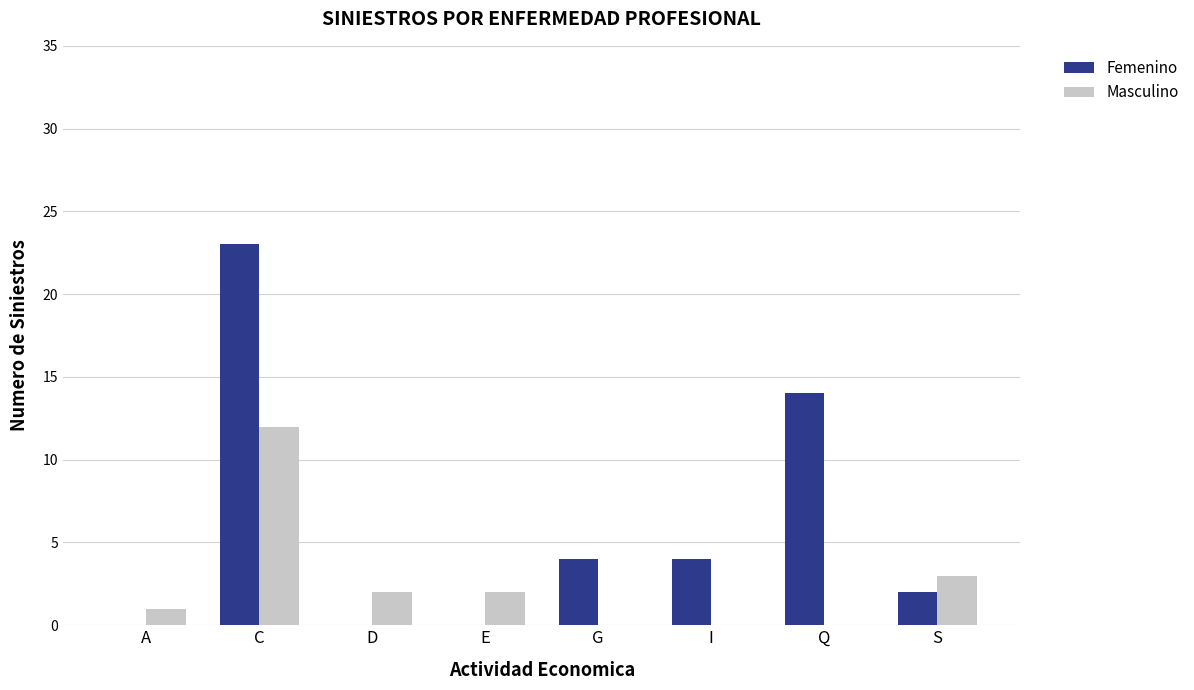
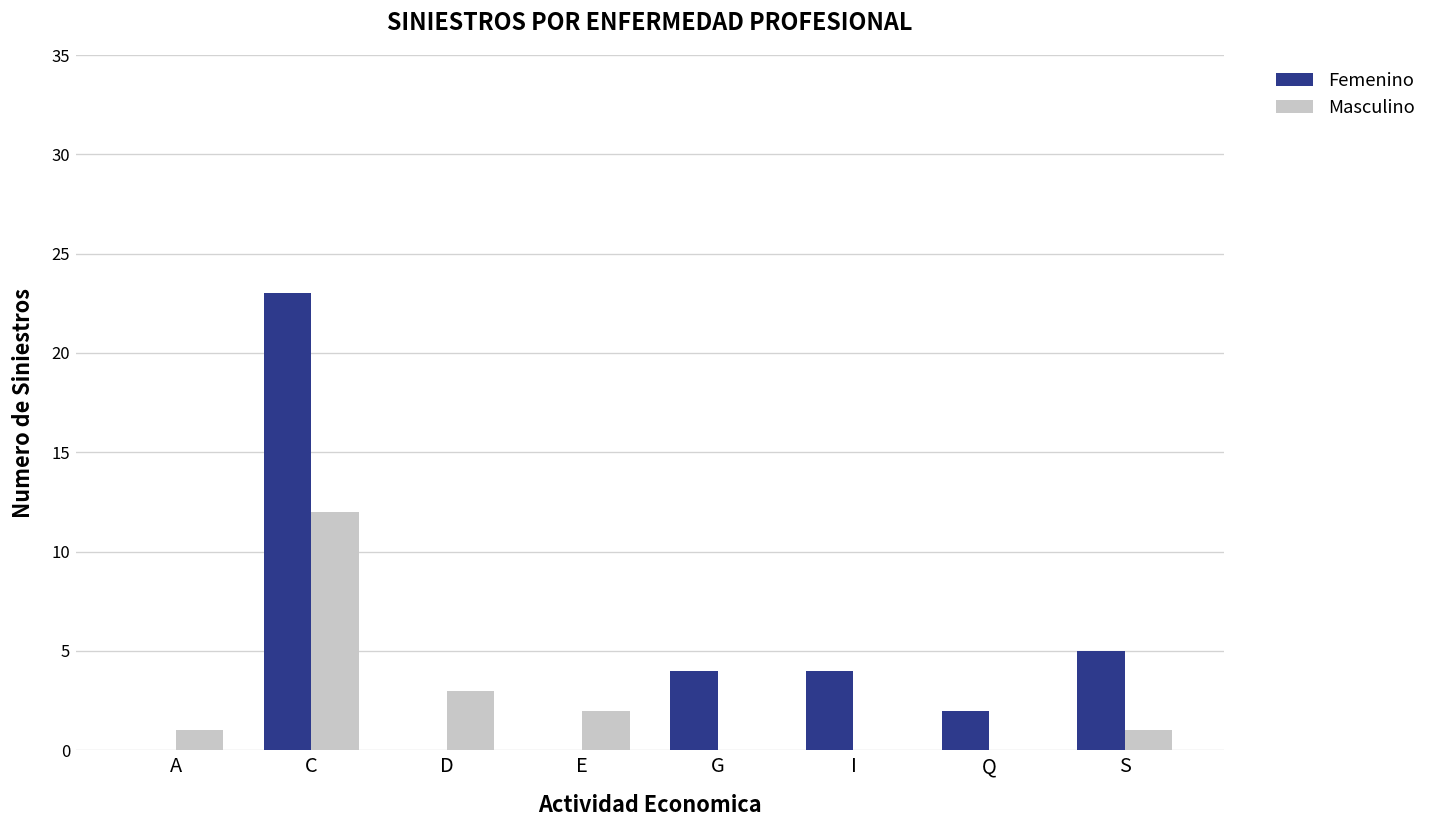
  {
    "Femenino": {
      "A": 0,
      "C": 23,
      "D": 0,
      "E": 0,
      "G": 4,
      "I": 4,
-     "Q": 14,
-     "S": 2
+     "Q": 2,
+     "S": 5
    },
    "Masculino": {
      "A": 1,
      "C": 12,
-     "D": 2,
+     "D": 3,
      "E": 2,
      "G": 0,
      "I": 0,
      "Q": 0,
-     "S": 3
+     "S": 1
    }
  }
